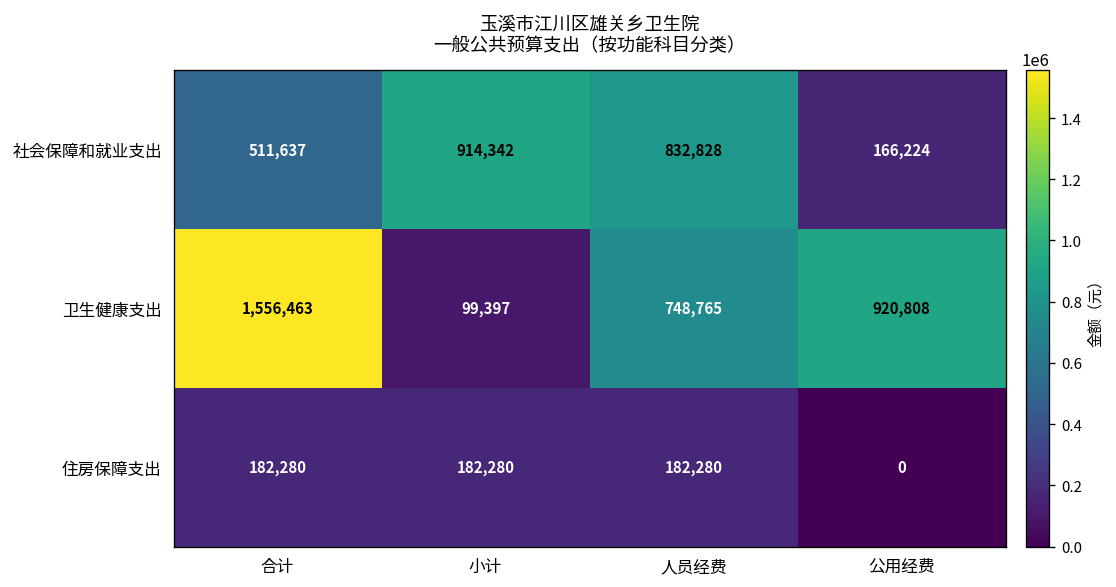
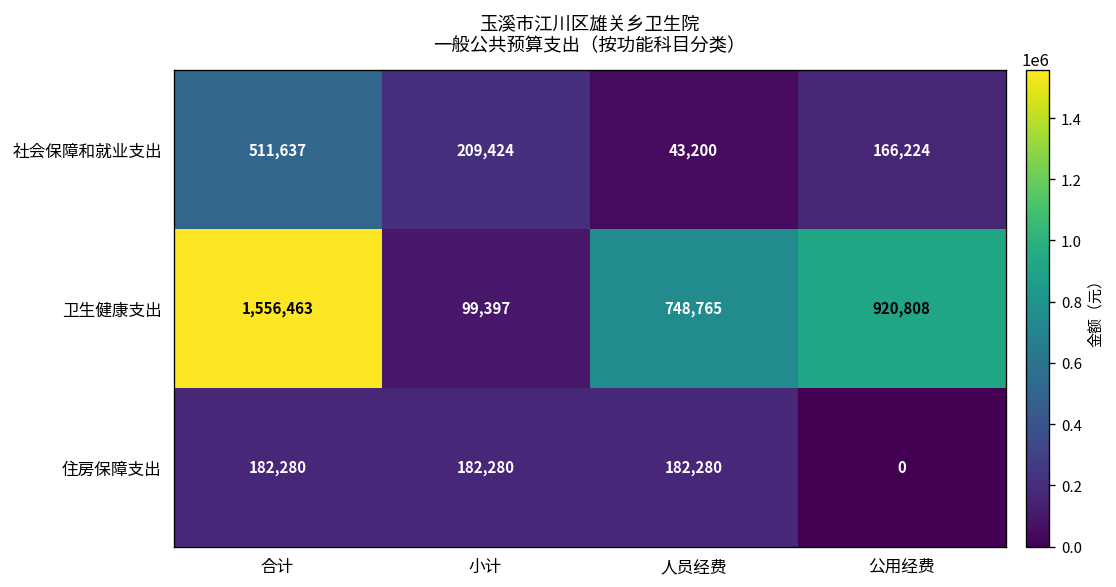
  {
    "社会保障和就业支出": {
      "合计": "511,637",
-     "小计": "914,342",
-     "人员经费": "832,828",
+     "小计": "209,424",
+     "人员经费": "43,200",
      "公用经费": "166,224"
    },
    "卫生健康支出": {
      "合计": "1,556,463",
      "小计": "99,397",
      "人员经费": "748,765",
      "公用经费": "920,808"
    },
    "住房保障支出": {
      "合计": "182,280",
      "小计": "182,280",
      "人员经费": "182,280",
      "公用经费": "0"
    }
  }
